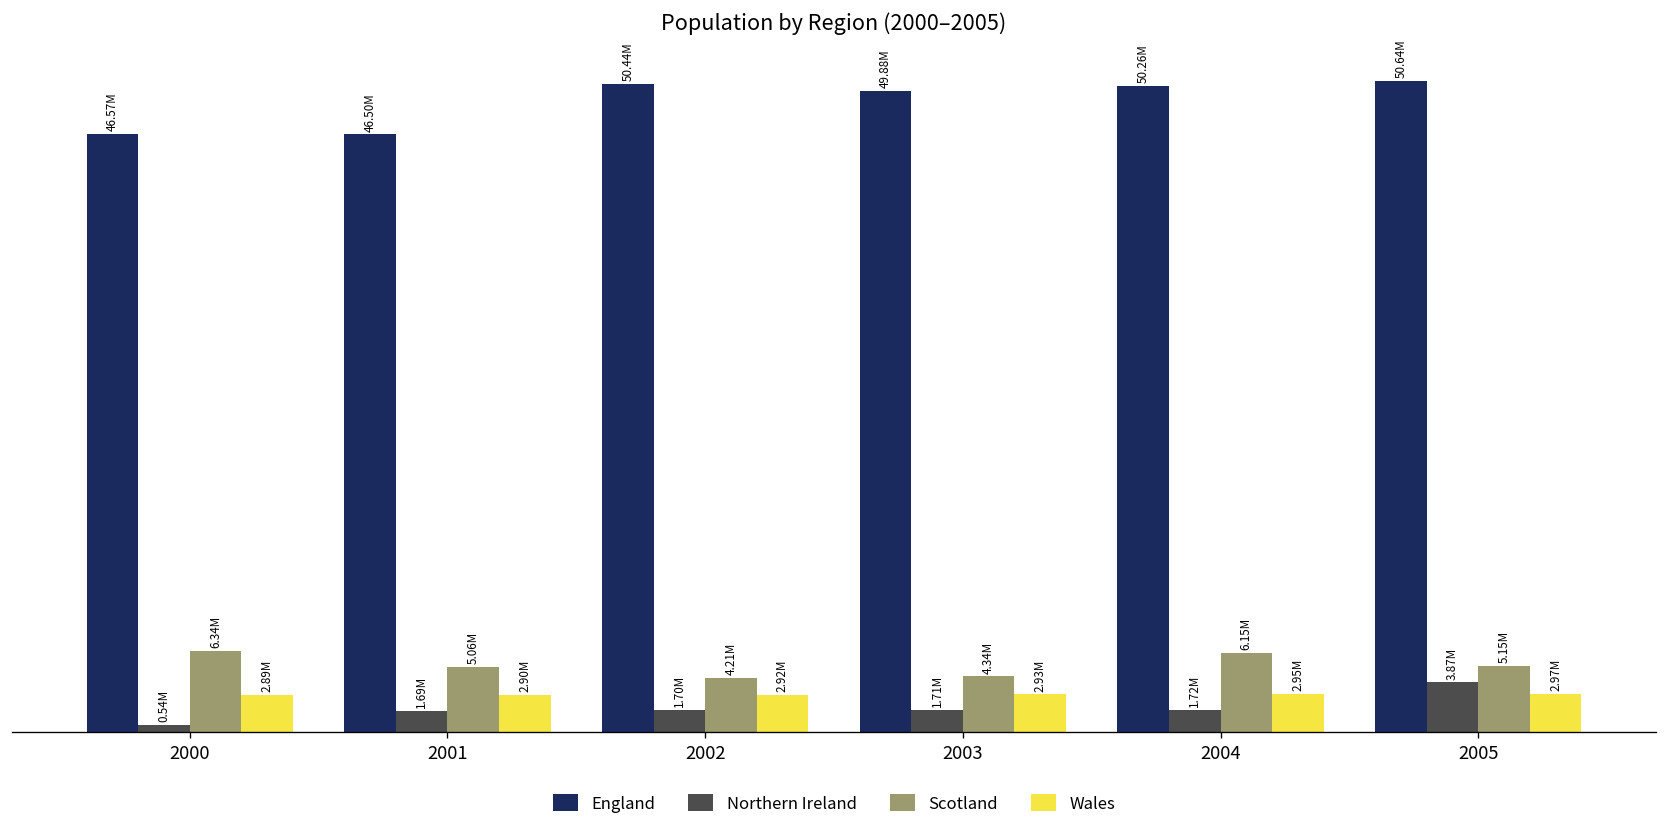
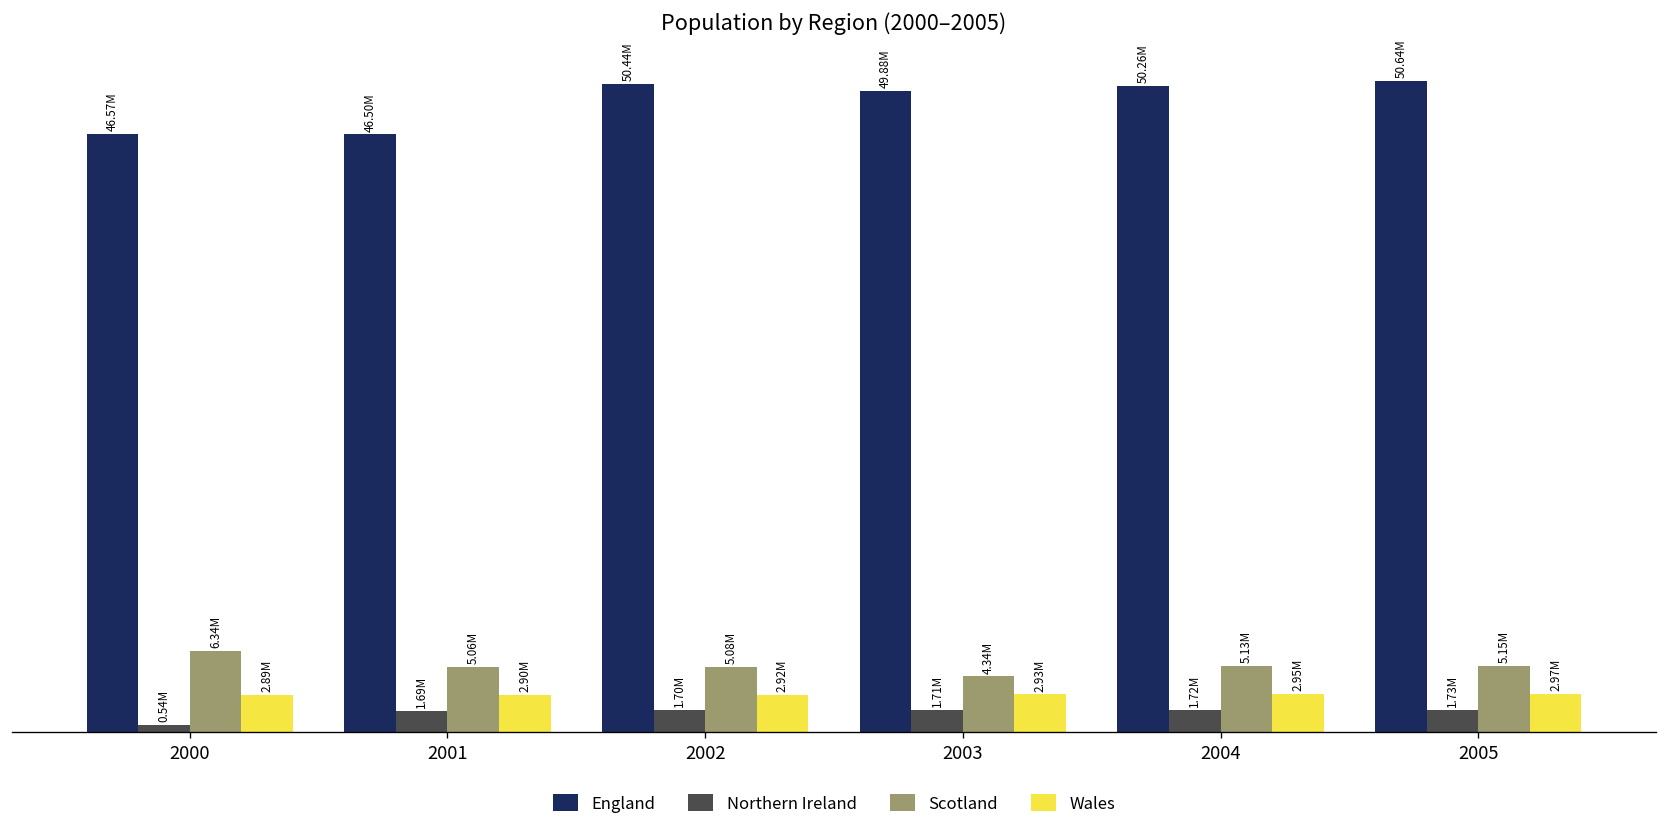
  {
    "England": {
      "2000": "46.57M",
      "2001": "46.50M",
      "2002": "50.44M",
      "2003": "49.88M",
      "2004": "50.26M",
      "2005": "50.64M"
    },
    "Northern Ireland": {
      "2000": "0.54M",
      "2001": "1.69M",
      "2002": "1.70M",
      "2003": "1.71M",
      "2004": "1.72M",
-     "2005": "3.87M"
+     "2005": "1.73M"
    },
    "Scotland": {
      "2000": "6.34M",
      "2001": "5.06M",
-     "2002": "4.21M",
+     "2002": "5.08M",
      "2003": "4.34M",
-     "2004": "6.15M",
+     "2004": "5.13M",
      "2005": "5.15M"
    },
    "Wales": {
      "2000": "2.89M",
      "2001": "2.90M",
      "2002": "2.92M",
      "2003": "2.93M",
      "2004": "2.95M",
      "2005": "2.97M"
    }
  }
